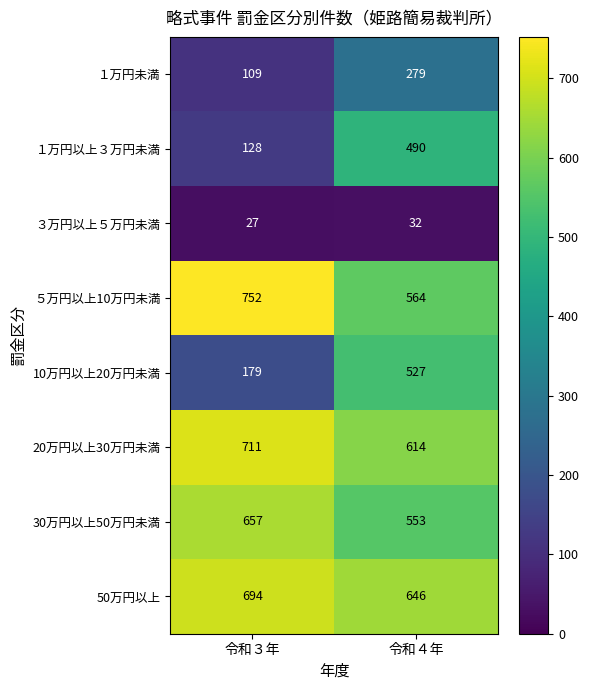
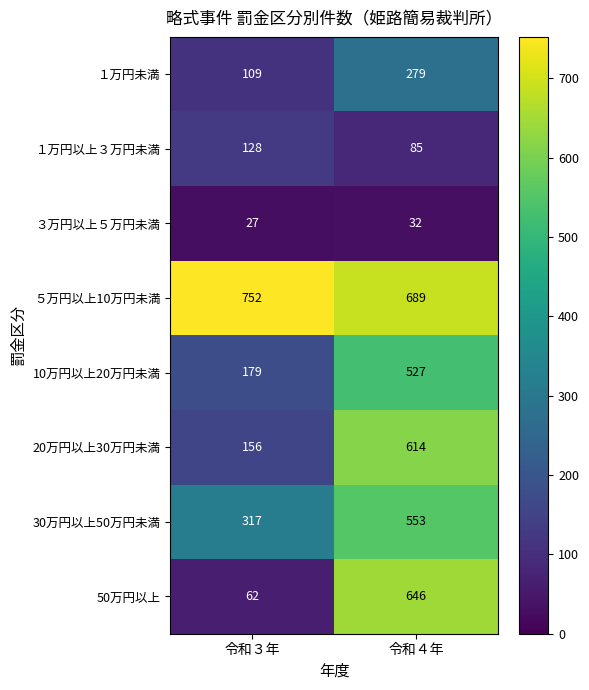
  {
    "１万円未満": {
      "令和３年": 109,
      "令和４年": 279
    },
    "１万円以上３万円未満": {
      "令和３年": 128,
-     "令和４年": 490
+     "令和４年": 85
    },
    "３万円以上５万円未満": {
      "令和３年": 27,
      "令和４年": 32
    },
    "５万円以上10万円未満": {
      "令和３年": 752,
-     "令和４年": 564
+     "令和４年": 689
    },
    "10万円以上20万円未満": {
      "令和３年": 179,
      "令和４年": 527
    },
    "20万円以上30万円未満": {
-     "令和３年": 711,
+     "令和３年": 156,
      "令和４年": 614
    },
    "30万円以上50万円未満": {
-     "令和３年": 657,
+     "令和３年": 317,
      "令和４年": 553
    },
    "50万円以上": {
-     "令和３年": 694,
+     "令和３年": 62,
      "令和４年": 646
    }
  }
